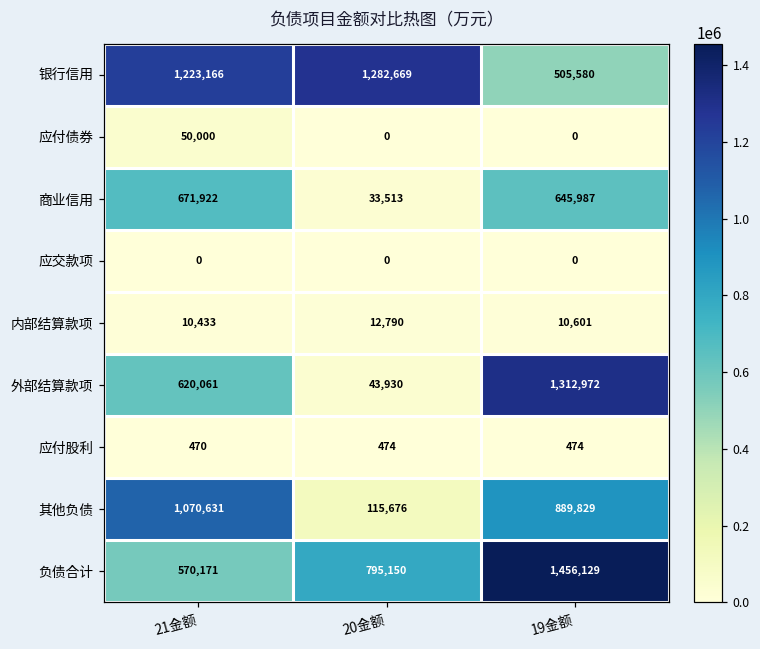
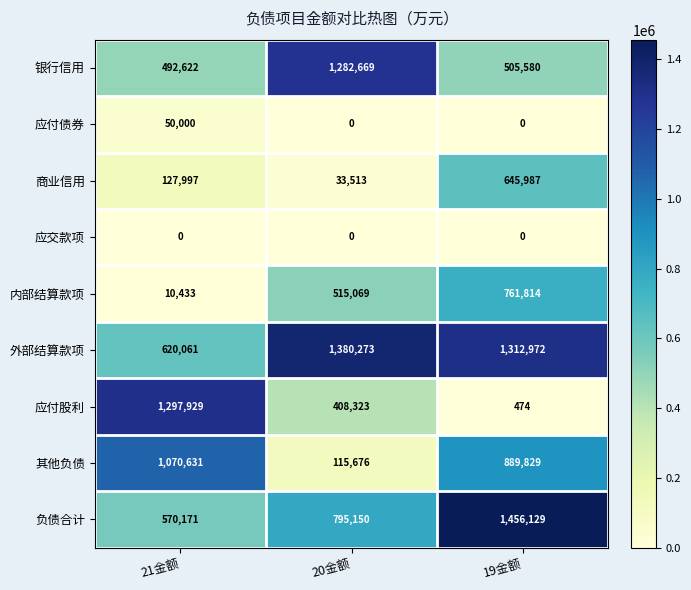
  {
    "银行信用": {
-     "21金额": "1,223,166",
+     "21金额": "492,622",
      "20金额": "1,282,669",
      "19金额": "505,580"
    },
    "应付债券": {
      "21金额": "50,000",
      "20金额": "0",
      "19金额": "0"
    },
    "商业信用": {
-     "21金额": "671,922",
+     "21金额": "127,997",
      "20金额": "33,513",
      "19金额": "645,987"
    },
    "应交款项": {
      "21金额": "0",
      "20金额": "0",
      "19金额": "0"
    },
    "内部结算款项": {
      "21金额": "10,433",
-     "20金额": "12,790",
-     "19金额": "10,601"
+     "20金额": "515,069",
+     "19金额": "761,814"
    },
    "外部结算款项": {
      "21金额": "620,061",
-     "20金额": "43,930",
+     "20金额": "1,380,273",
      "19金额": "1,312,972"
    },
    "应付股利": {
-     "21金额": "470",
-     "20金额": "474",
+     "21金额": "1,297,929",
+     "20金额": "408,323",
      "19金额": "474"
    },
    "其他负债": {
      "21金额": "1,070,631",
      "20金额": "115,676",
      "19金额": "889,829"
    },
    "负债合计": {
      "21金额": "570,171",
      "20金额": "795,150",
      "19金额": "1,456,129"
    }
  }
